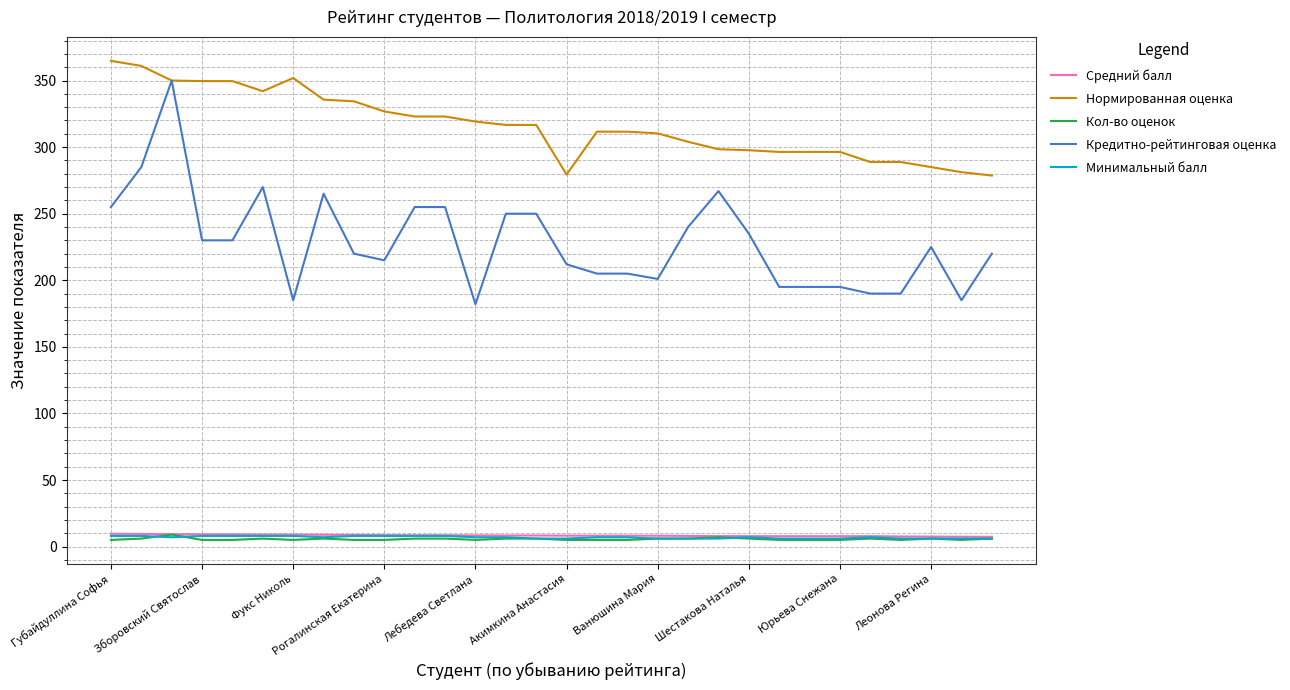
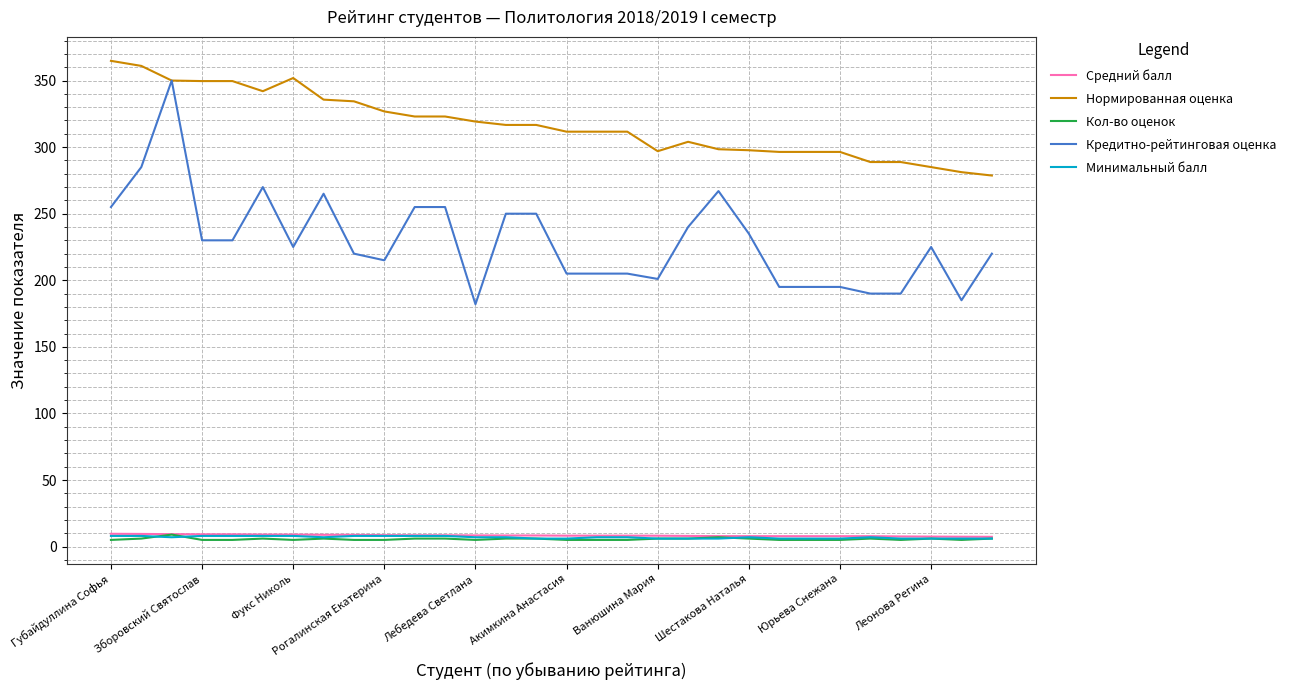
  {
    "Средний балл": {
      "Акимкина Анастасия": 8,
      "Ванюшина Мария": 8
    },
    "Нормированная оценка": {
      "Губайдуллина Софья": 365,
      "Зборовский Святослав": 350,
      "Фукс Николь": 352,
      "Рогалинская Екатерина": 327,
      "Лебедева Светлана": 319,
-     "Акимкина Анастасия": 279,
-     "Ванюшина Мария": 310,
+     "Акимкина Анастасия": 312,
+     "Ванюшина Мария": 297,
      "Шестакова Наталья": 298,
      "Юрьева Снежана": 296,
      "Леонова Регина": 285
    },
    "Кол-во оценок": {
      "Губайдуллина Софья": 5,
      "Зборовский Святослав": 5,
      "Фукс Николь": 5,
      "Рогалинская Екатерина": 5,
      "Лебедева Светлана": 5
    },
    "Кредитно-рейтинговая оценка": {
      "Губайдуллина Софья": 255,
      "Зборовский Святослав": 230,
-     "Фукс Николь": 185,
+     "Фукс Николь": 225,
      "Рогалинская Екатерина": 215,
      "Лебедева Светлана": 182,
-     "Акимкина Анастасия": 212,
+     "Акимкина Анастасия": 205,
      "Ванюшина Мария": 201,
      "Шестакова Наталья": 235,
      "Юрьева Снежана": 195,
      "Леонова Регина": 225
    }
  }
